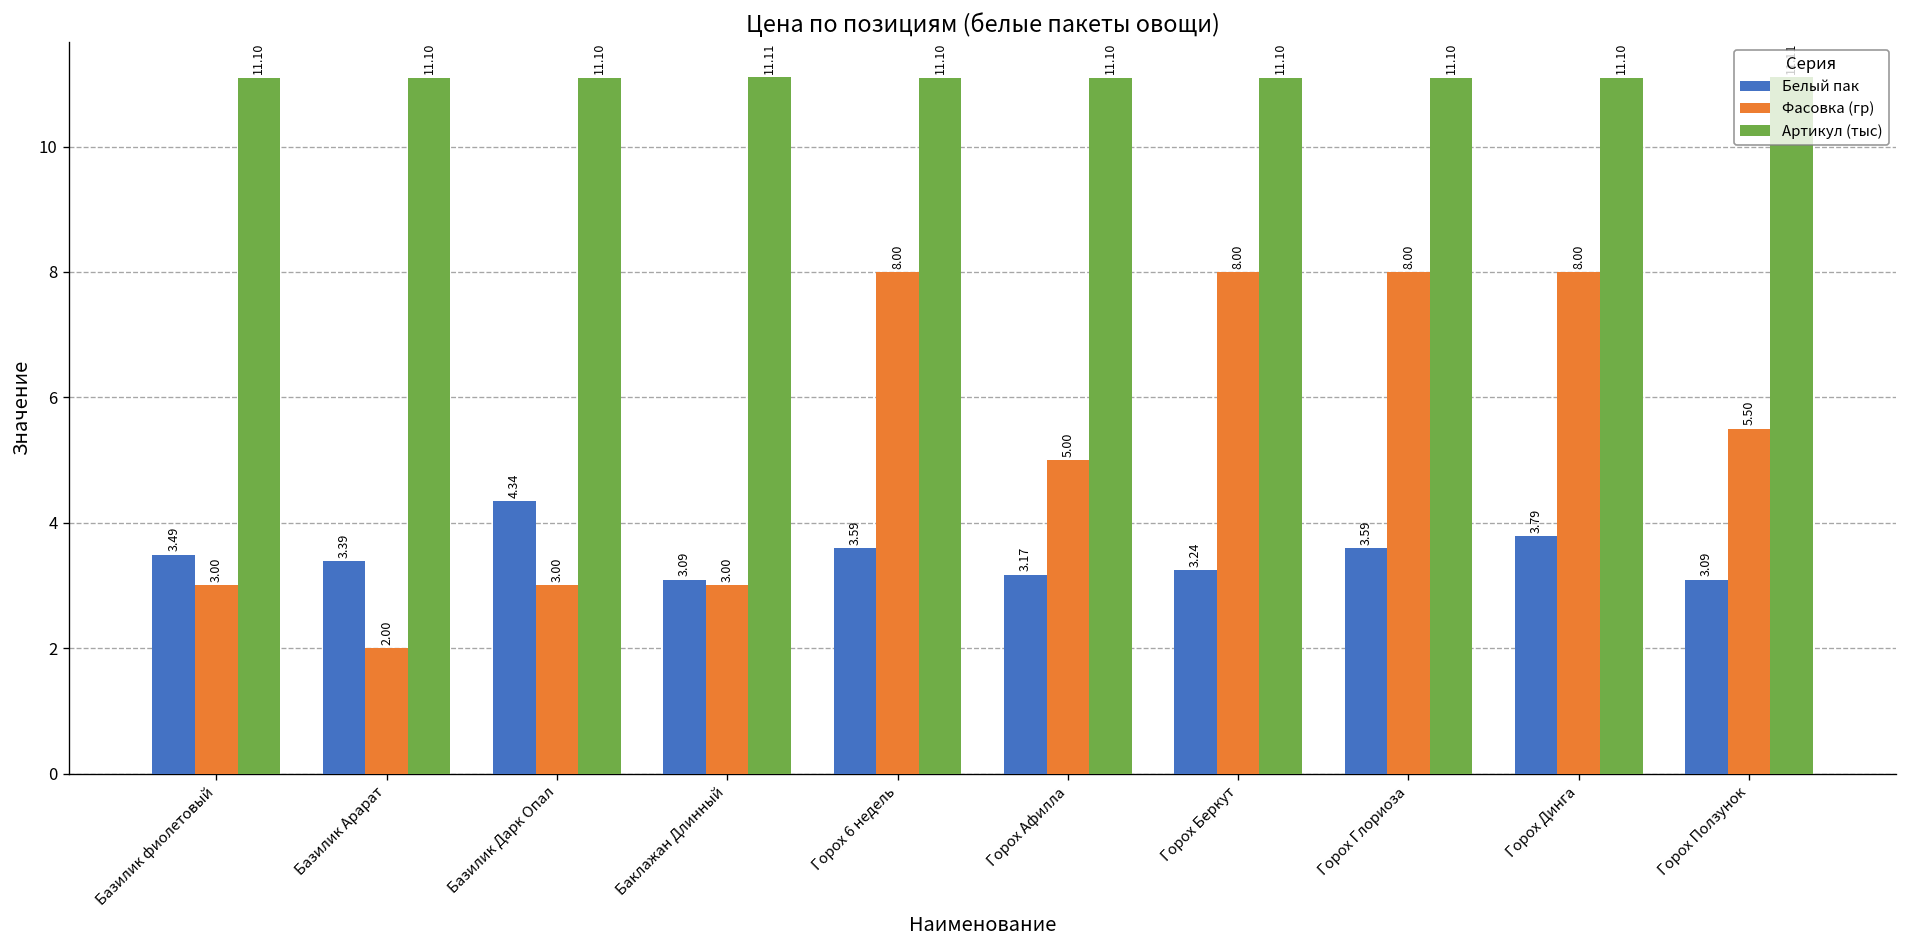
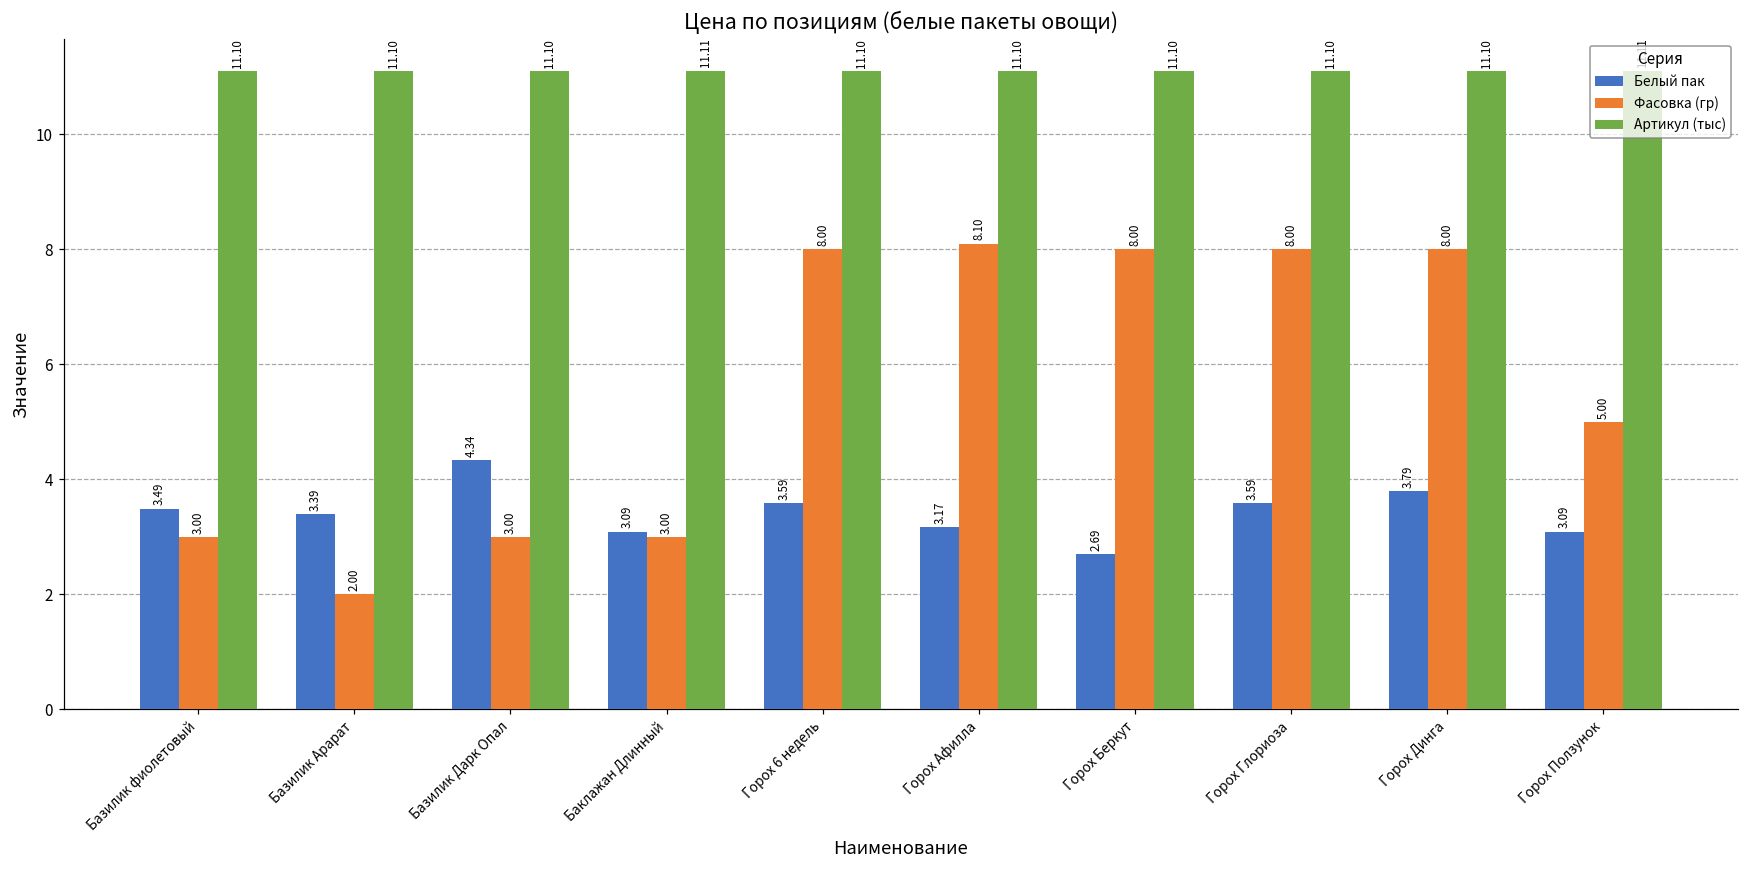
  {
    "Белый пак": {
      "Базилик фиолетовый": 3.49,
      "Базилик Арарат": 3.39,
      "Базилик Дарк Опал": 4.34,
      "Баклажан Длинный": 3.09,
      "Горох 6 недель": 3.59,
      "Горох Афилла": 3.17,
-     "Горох Беркут": 3.24,
+     "Горох Беркут": 2.69,
      "Горох Глориоза": 3.59,
      "Горох Динга": 3.79,
      "Горох Ползунок": 3.09
    },
    "Фасовка (гр)": {
      "Базилик фиолетовый": 3.00,
      "Базилик Арарат": 2.00,
      "Базилик Дарк Опал": 3.00,
      "Баклажан Длинный": 3.00,
      "Горох 6 недель": 8.00,
-     "Горох Афилла": 5.00,
+     "Горох Афилла": 8.10,
      "Горох Беркут": 8.00,
      "Горох Глориоза": 8.00,
      "Горох Динга": 8.00,
-     "Горох Ползунок": 5.50
+     "Горох Ползунок": 5.00
    },
    "Артикул (тыс)": {
      "Базилик фиолетовый": 11.10,
      "Базилик Арарат": 11.10,
      "Базилик Дарк Опал": 11.10,
      "Баклажан Длинный": 11.11,
      "Горох 6 недель": 11.10,
      "Горох Афилла": 11.10,
      "Горох Беркут": 11.10,
      "Горох Глориоза": 11.10,
      "Горох Динга": 11.10
    }
  }
